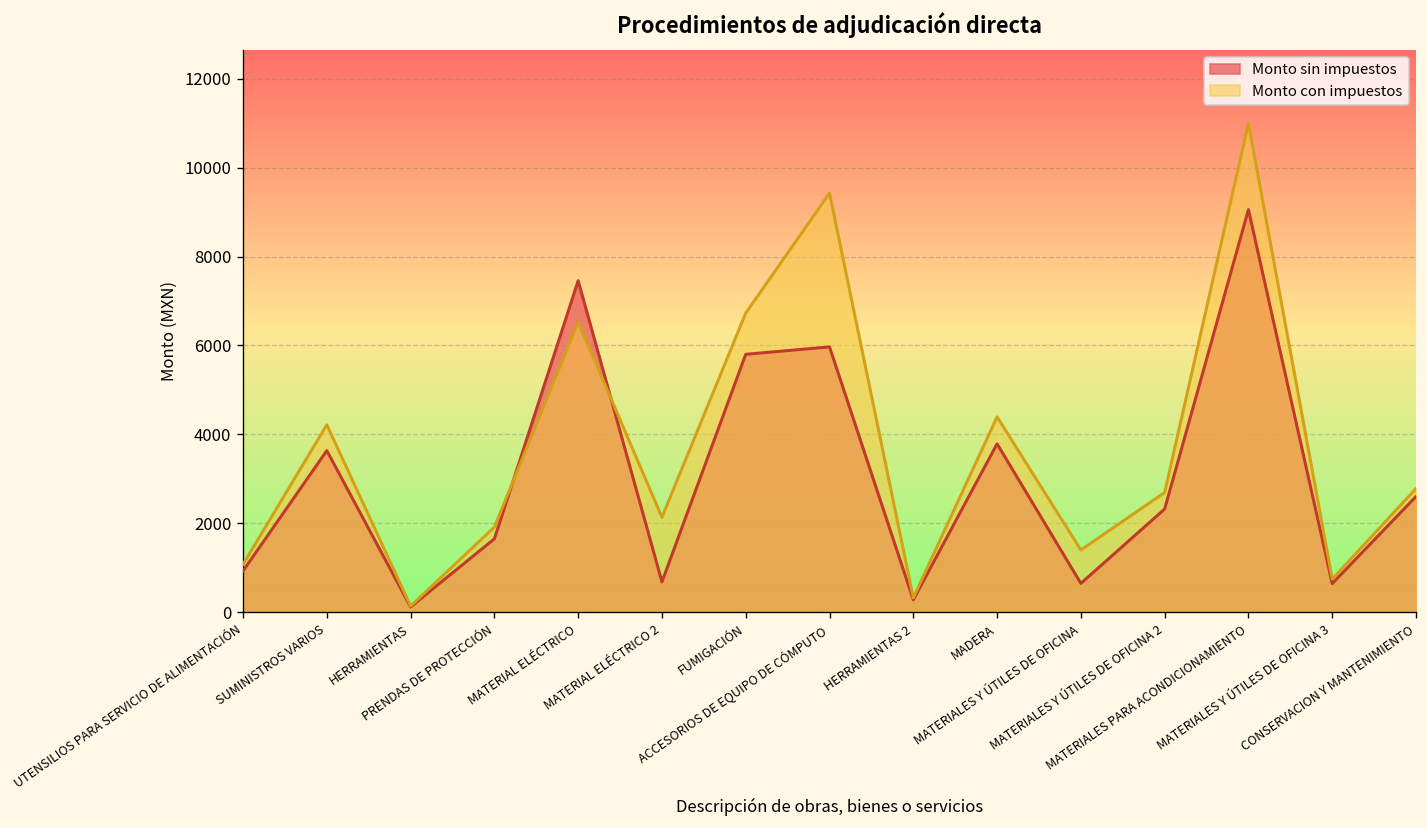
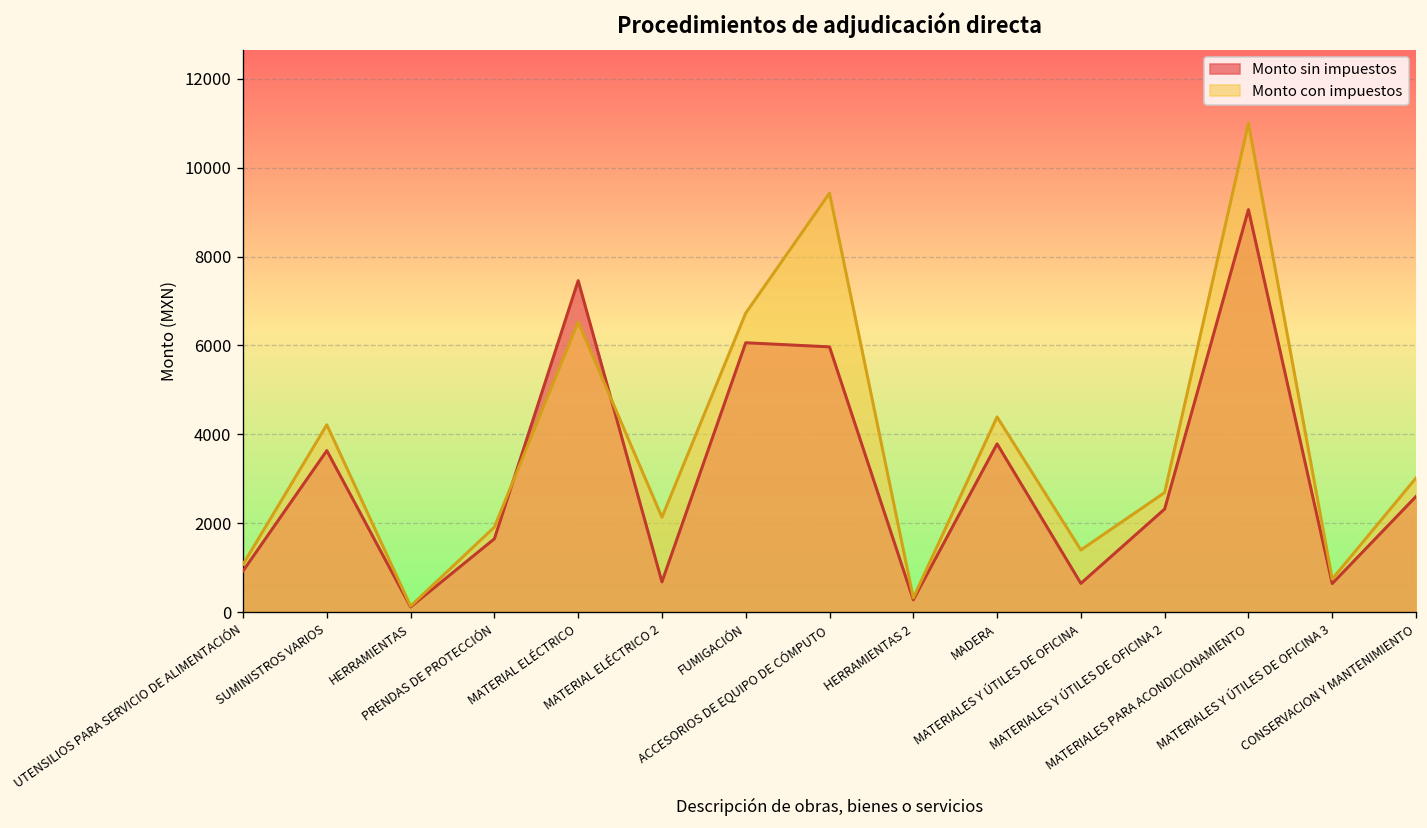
  {
    "Monto sin impuestos": {
      "UTENSILIOS PARA SERVICIO DE ALIMENTACIÓN": 900,
      "SUMINISTROS VARIOS": 3600,
      "PRENDAS DE PROTECCIÓN": 1600,
      "MATERIAL ELÉCTRICO": 7500,
      "MATERIAL ELÉCTRICO 2": 700,
-     "FUMIGACIÓN": 5800,
+     "FUMIGACIÓN": 6100,
      "ACCESORIOS DE EQUIPO DE CÓMPUTO": 6000,
      "MADERA": 3800,
      "MATERIALES Y ÚTILES DE OFICINA": 600,
      "MATERIALES Y ÚTILES DE OFICINA 2": 2300,
      "MATERIALES PARA ACONDICIONAMIENTO": 9100,
      "MATERIALES Y ÚTILES DE OFICINA 3": 600,
      "CONSERVACION Y MANTENIMIENTO": 2600
    },
    "Monto con impuestos": {
      "UTENSILIOS PARA SERVICIO DE ALIMENTACIÓN": 1100,
      "SUMINISTROS VARIOS": 4200,
      "PRENDAS DE PROTECCIÓN": 1900,
      "MATERIAL ELÉCTRICO": 6500,
      "MATERIAL ELÉCTRICO 2": 2100,
      "FUMIGACIÓN": 6700,
      "ACCESORIOS DE EQUIPO DE CÓMPUTO": 9400,
      "MADERA": 4400,
      "MATERIALES Y ÚTILES DE OFICINA": 1400,
      "MATERIALES Y ÚTILES DE OFICINA 2": 2700,
      "MATERIALES PARA ACONDICIONAMIENTO": 11000,
      "MATERIALES Y ÚTILES DE OFICINA 3": 700,
-     "CONSERVACION Y MANTENIMIENTO": 2800
+     "CONSERVACION Y MANTENIMIENTO": 3000
    }
  }
